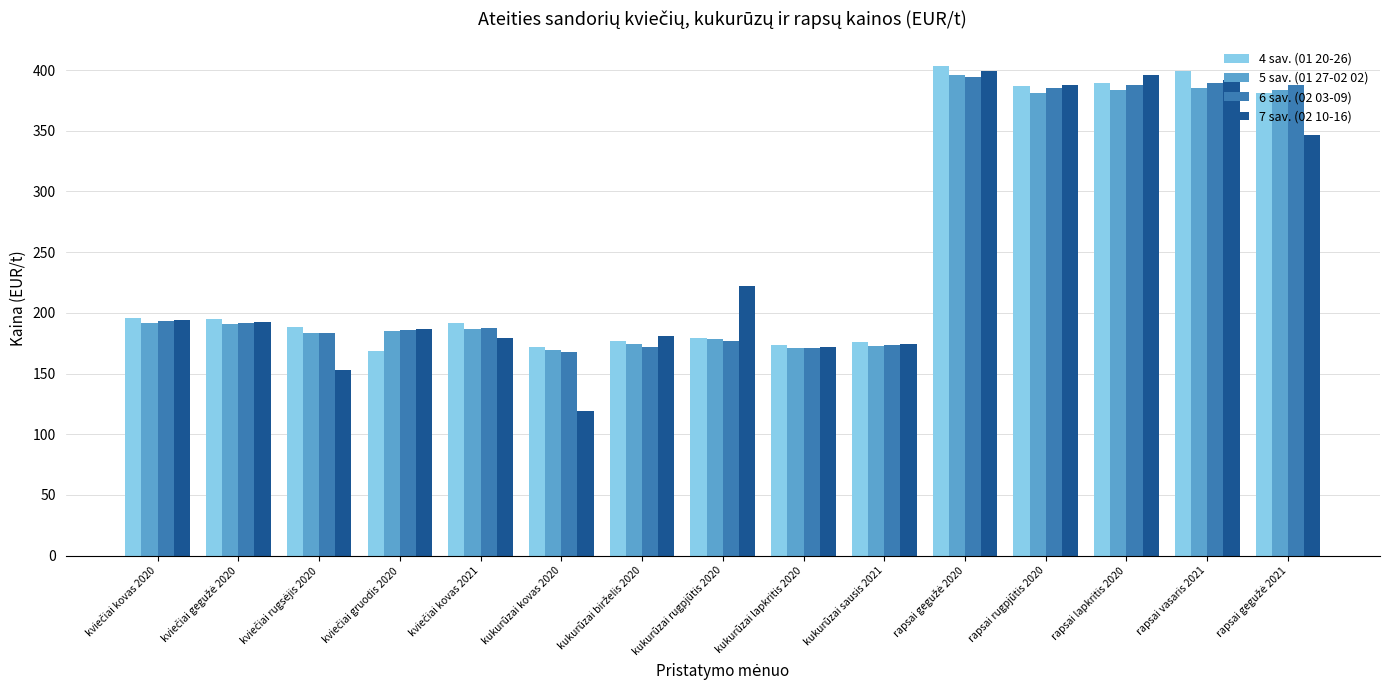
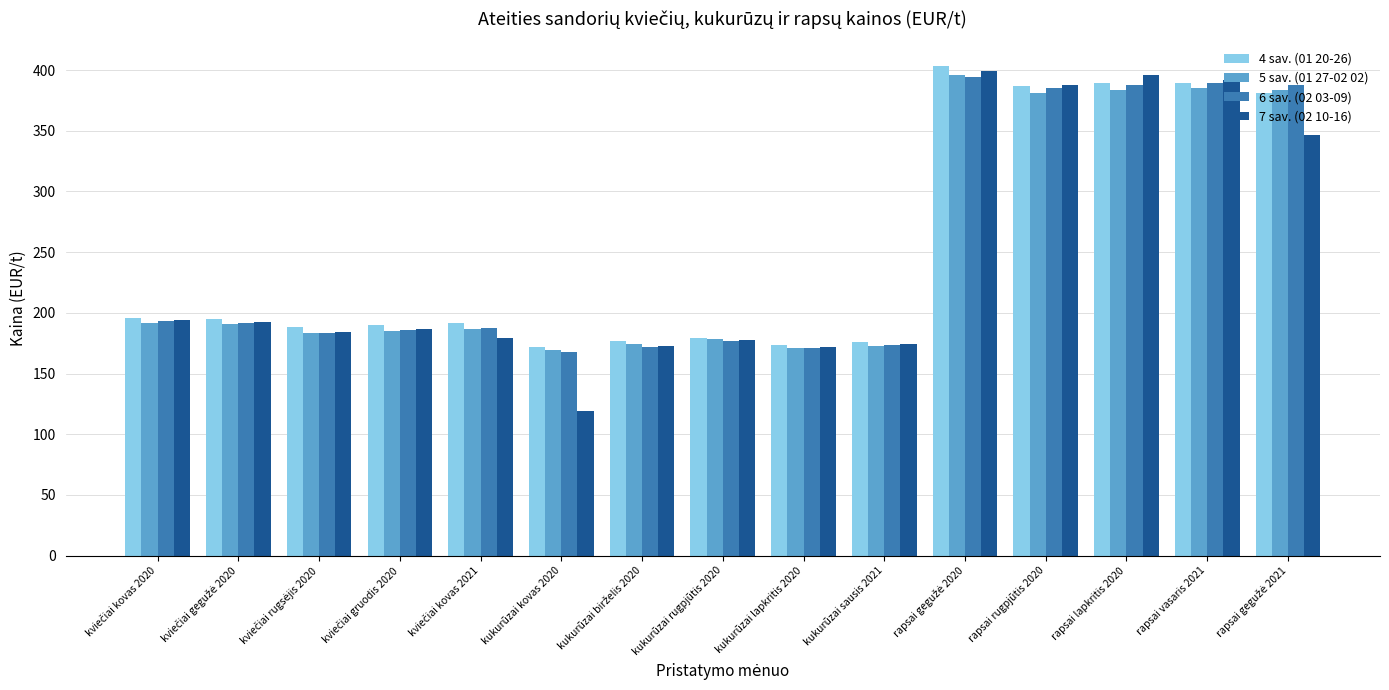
  {
    "4 sav. (01 20-26)": {
      "kviečiai kovas 2020": 196,
      "kviečiai gegužė 2020": 195,
      "kviečiai rugsėjis 2020": 188,
-     "kviečiai gruodis 2020": 169,
+     "kviečiai gruodis 2020": 190,
      "kviečiai kovas 2021": 192,
      "kukurūzai kovas 2020": 172,
      "kukurūzai birželis 2020": 177,
      "kukurūzai rugpjūtis 2020": 180,
      "kukurūzai lapkritis 2020": 174,
      "kukurūzai sausis 2021": 176,
      "rapsai gegužė 2020": 404,
      "rapsai rugpjūtis 2020": 387,
      "rapsai lapkritis 2020": 389,
-     "rapsai vasaris 2021": 399,
+     "rapsai vasaris 2021": 389,
      "rapsai gegužė 2021": 381
    },
    "7 sav. (02 10-16)": {
      "kviečiai kovas 2020": 194,
      "kviečiai gegužė 2020": 193,
-     "kviečiai rugsėjis 2020": 153,
+     "kviečiai rugsėjis 2020": 184,
      "kviečiai gruodis 2020": 187,
      "kviečiai kovas 2021": 180,
      "kukurūzai kovas 2020": 119,
-     "kukurūzai birželis 2020": 181,
-     "kukurūzai rugpjūtis 2020": 222,
+     "kukurūzai birželis 2020": 173,
+     "kukurūzai rugpjūtis 2020": 177,
      "kukurūzai lapkritis 2020": 172,
      "kukurūzai sausis 2021": 175,
      "rapsai gegužė 2020": 399,
      "rapsai rugpjūtis 2020": 388,
      "rapsai lapkritis 2020": 396,
      "rapsai vasaris 2021": 392,
      "rapsai gegužė 2021": 347
    }
  }
